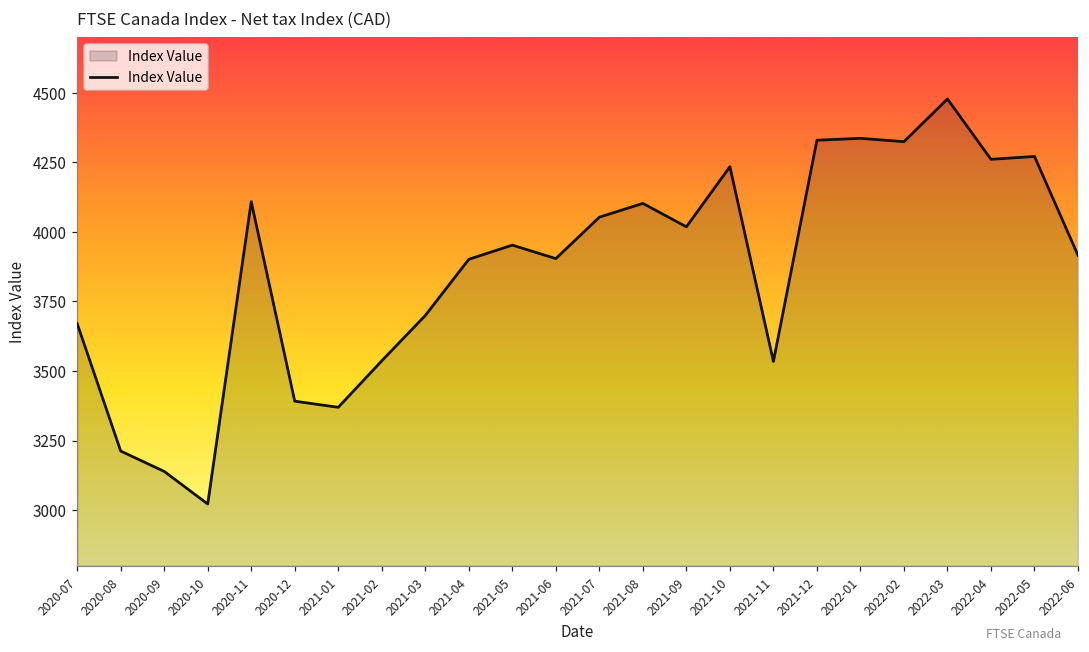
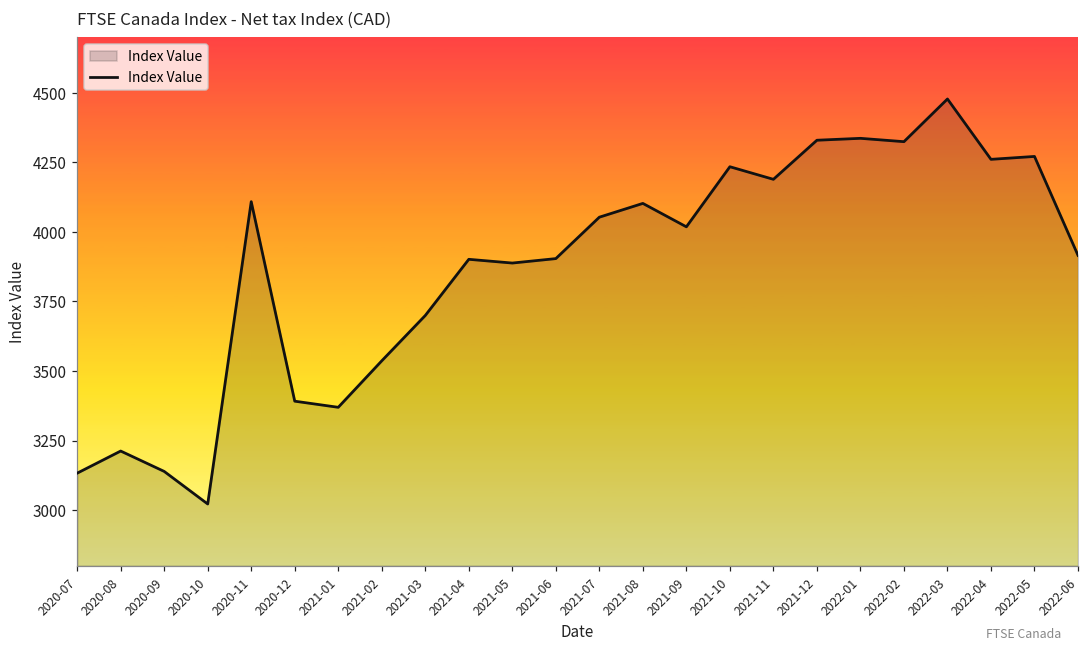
  {
-   "2020-07": 3670,
+   "2020-07": 3130,
    "2020-08": 3210,
    "2020-09": 3140,
    "2020-10": 3020,
    "2020-11": 4110,
    "2020-12": 3390,
    "2021-01": 3370,
    "2021-02": 3540,
    "2021-03": 3700,
    "2021-04": 3900,
-   "2021-05": 3950,
+   "2021-05": 3890,
    "2021-06": 3900,
    "2021-07": 4050,
    "2021-08": 4100,
    "2021-09": 4020,
    "2021-10": 4230,
-   "2021-11": 3530,
+   "2021-11": 4190,
    "2021-12": 4330,
    "2022-01": 4340,
    "2022-02": 4320,
    "2022-03": 4480,
    "2022-04": 4260,
    "2022-05": 4270,
    "2022-06": 3920
  }
